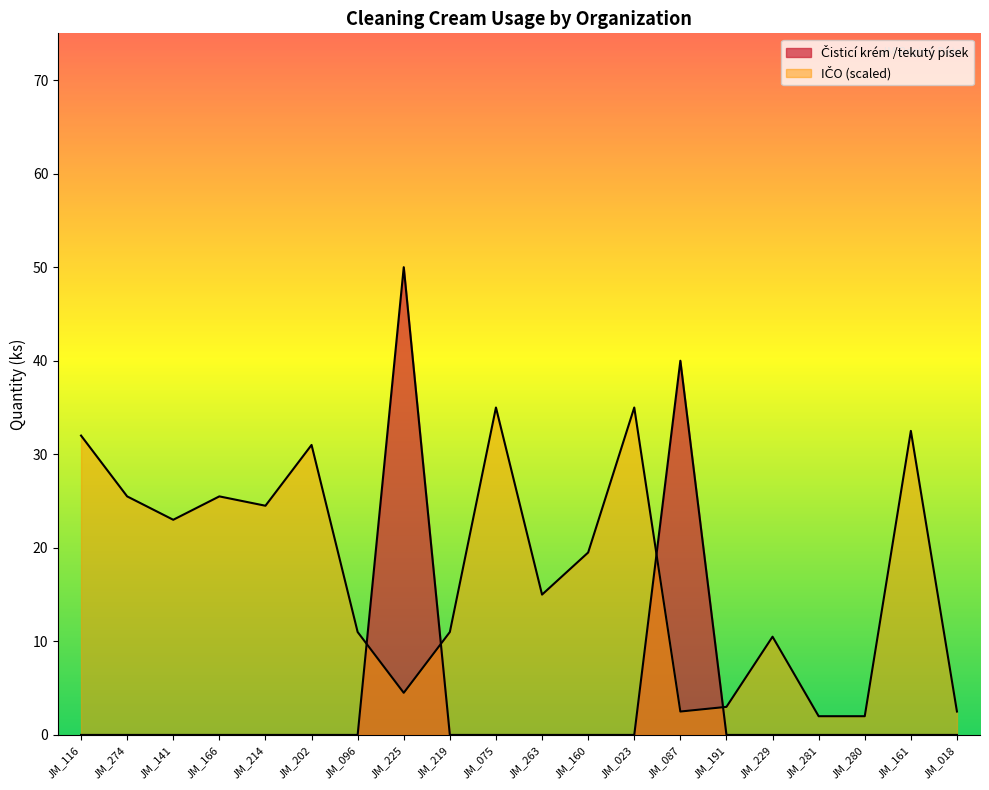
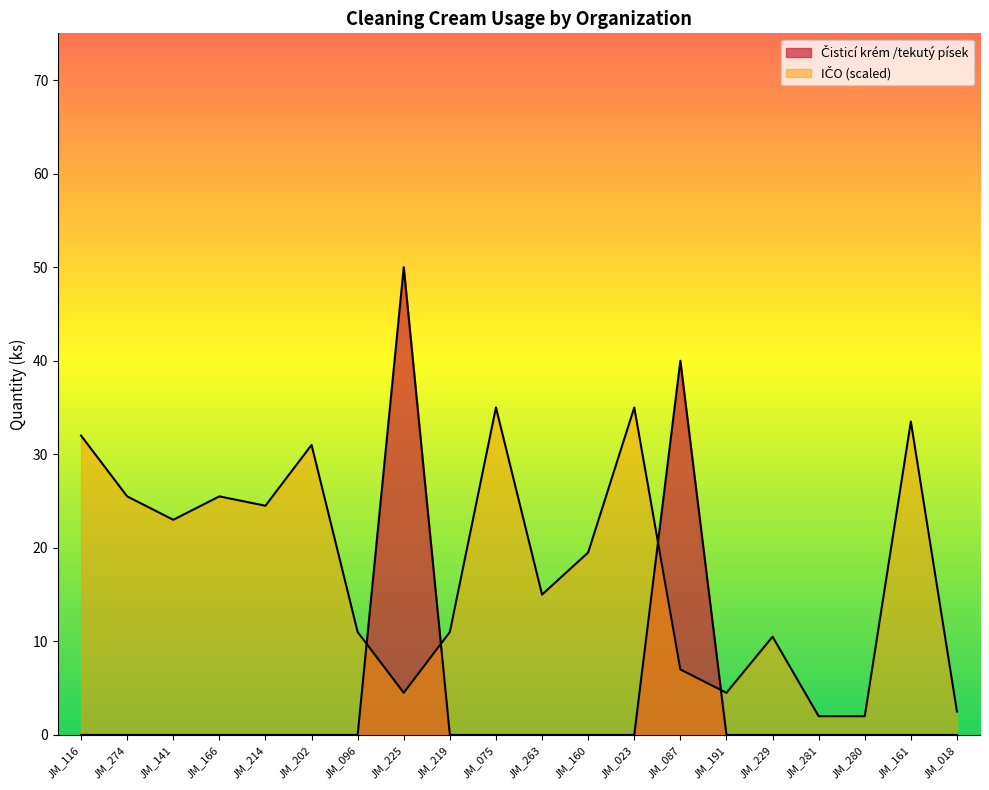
  {
    "Čisticí krém /tekutý písek": {
      "JM_116": 0,
      "JM_274": 0,
      "JM_141": 0,
      "JM_166": 0,
      "JM_214": 0,
      "JM_202": 0,
      "JM_096": 0,
      "JM_225": 50,
      "JM_219": 0,
      "JM_075": 0,
      "JM_263": 0,
      "JM_160": 0,
      "JM_023": 0,
      "JM_087": 40,
      "JM_191": 0,
      "JM_229": 0,
      "JM_281": 0,
      "JM_280": 0,
      "JM_161": 0,
      "JM_018": 0
    },
    "IČO (scaled)": {
      "JM_116": 32,
      "JM_274": 26,
      "JM_141": 23,
      "JM_166": 26,
      "JM_214": 25,
      "JM_202": 31,
      "JM_096": 11,
      "JM_225": 5,
      "JM_219": 11,
      "JM_075": 35,
      "JM_263": 15,
      "JM_160": 20,
      "JM_023": 35,
-     "JM_087": 3,
-     "JM_191": 3,
+     "JM_087": 7,
+     "JM_191": 5,
      "JM_229": 11,
      "JM_281": 2,
      "JM_280": 2,
-     "JM_161": 33,
+     "JM_161": 34,
      "JM_018": 3
    }
  }
